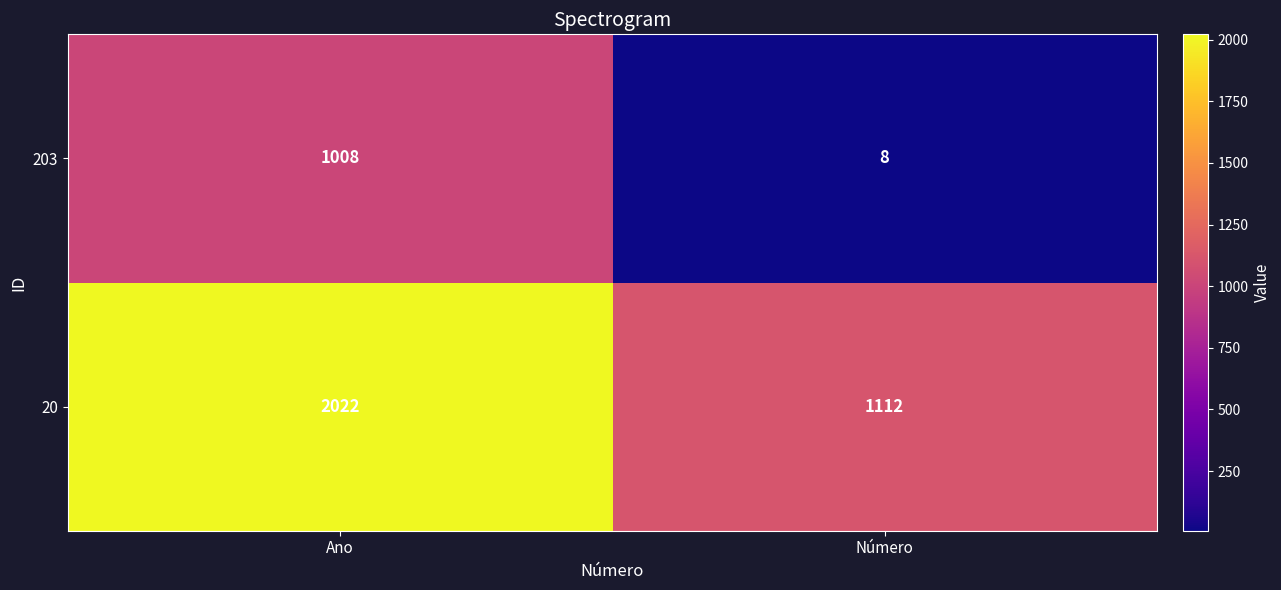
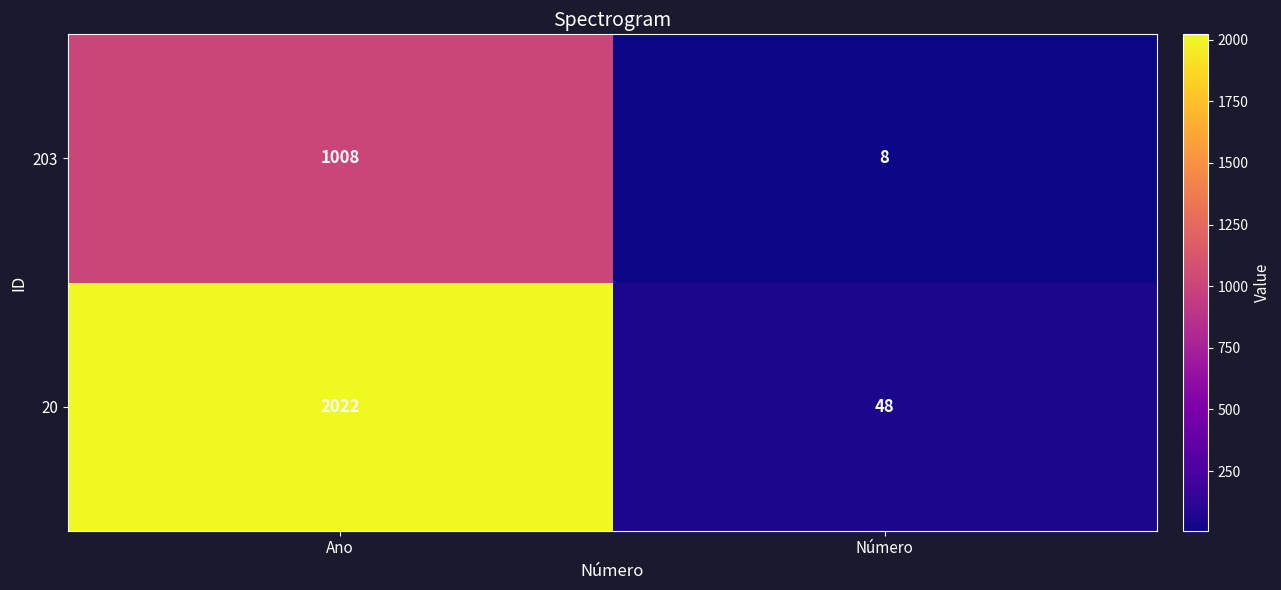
  {
    "203": {
      "Ano": 1008,
      "Número": 8
    },
    "20": {
      "Ano": 2022,
-     "Número": 1112
+     "Número": 48
    }
  }
